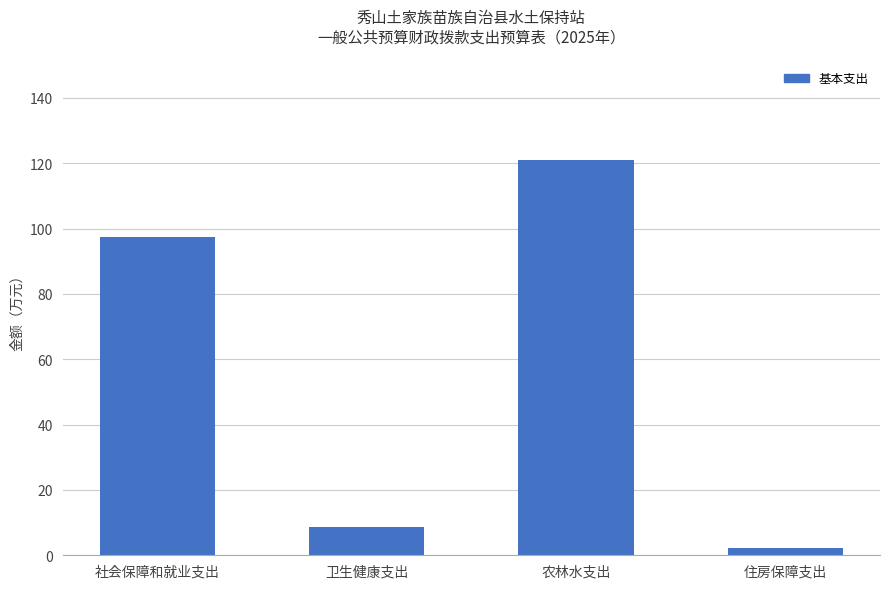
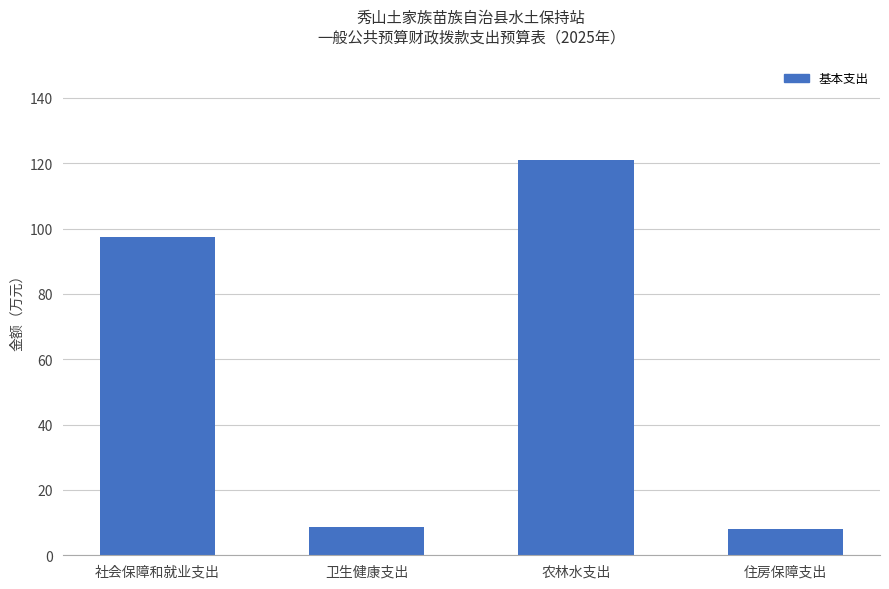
  {
    "社会保障和就业支出": 98,
    "卫生健康支出": 9,
    "农林水支出": 121,
-   "住房保障支出": 2
+   "住房保障支出": 8
  }
